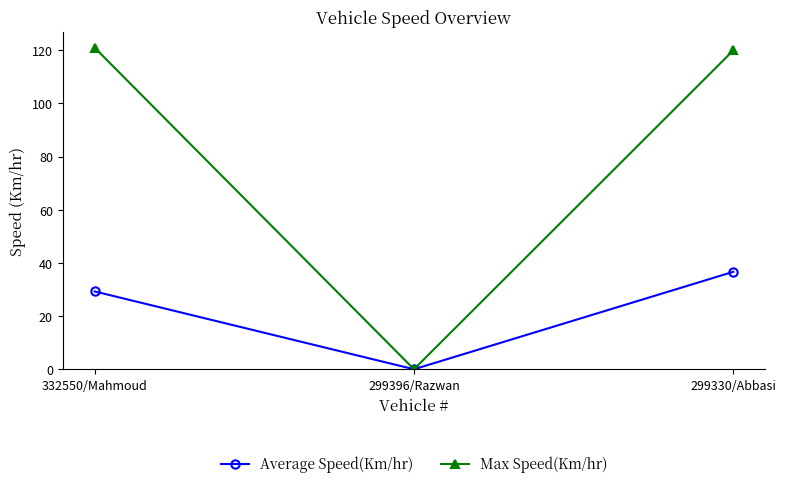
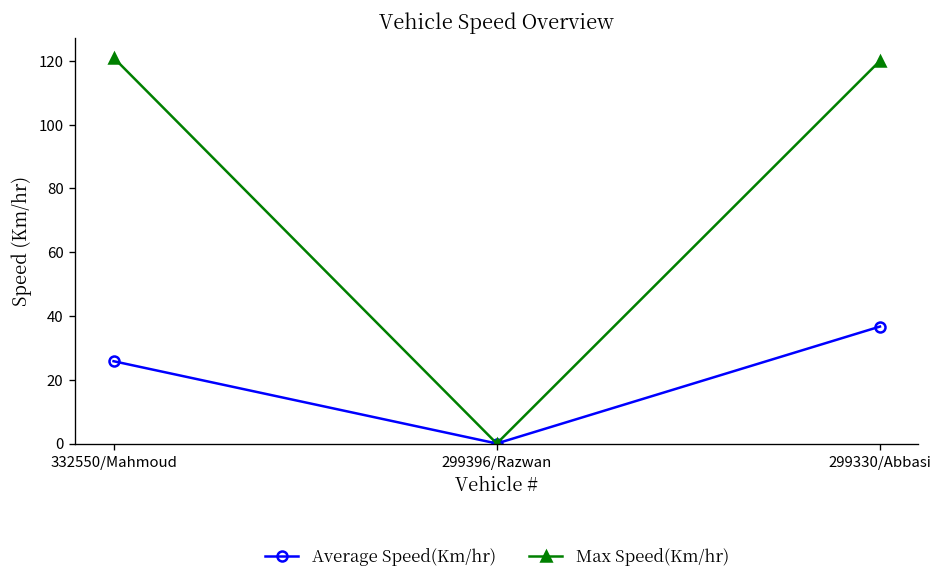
  {
    "Average Speed(Km/hr)": {
-     "332550/Mahmoud": 29,
+     "332550/Mahmoud": 26,
      "299330/Abbasi": 37
    },
    "Max Speed(Km/hr)": {
      "332550/Mahmoud": 121,
      "299330/Abbasi": 120
    }
  }
